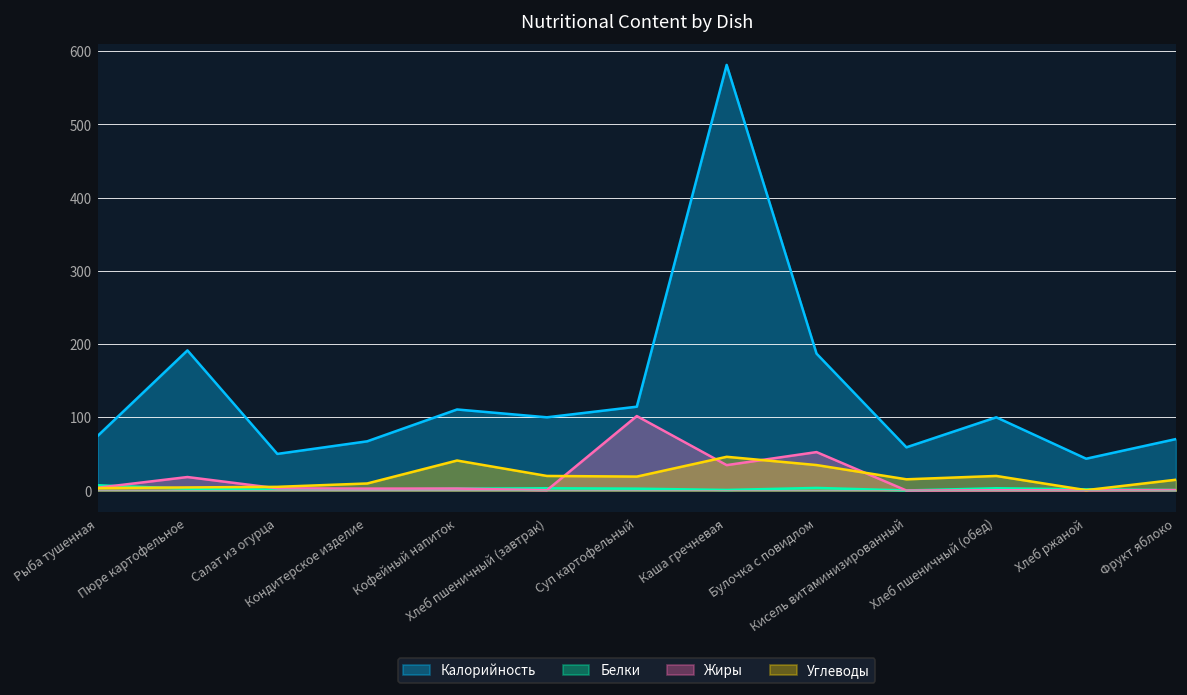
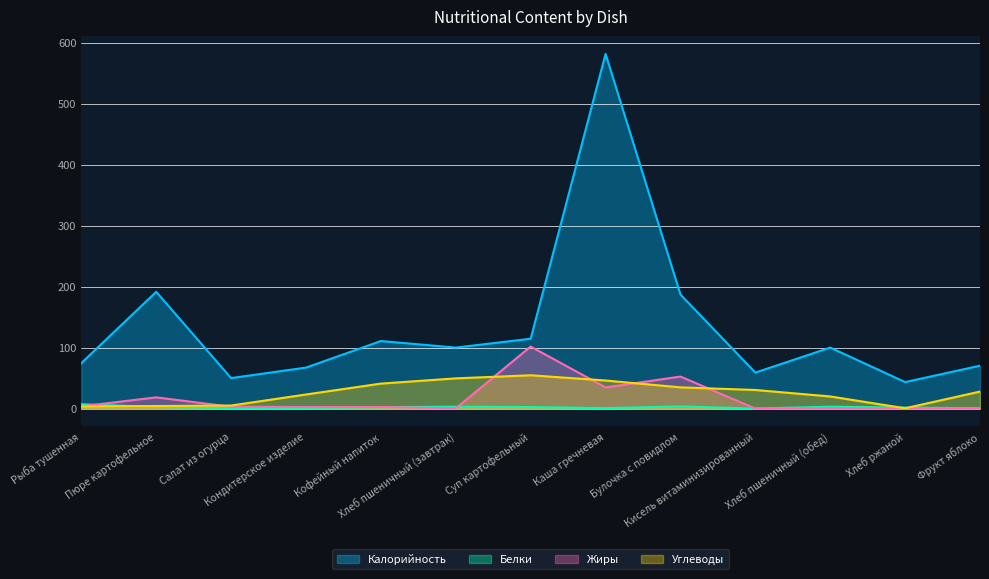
  {
    "Жиры": {
      "Пюре картофельное": 20,
      "Суп картофельный": 100,
      "Каша гречневая": 30,
      "Булочка с повидлом": 50
    },
    "Углеводы": {
-     "Кондитерское изделие": 10,
+     "Кондитерское изделие": 20,
      "Кофейный напиток": 40,
-     "Хлеб пшеничный (завтрак)": 20,
-     "Суп картофельный": 20,
+     "Хлеб пшеничный (завтрак)": 50,
+     "Суп картофельный": 50,
      "Каша гречневая": 50,
      "Булочка с повидлом": 30,
-     "Кисель витаминизированный": 20,
+     "Кисель витаминизированный": 30,
      "Хлеб пшеничный (обед)": 20,
-     "Фрукт яблоко": 10
+     "Фрукт яблоко": 30
    }
  }
